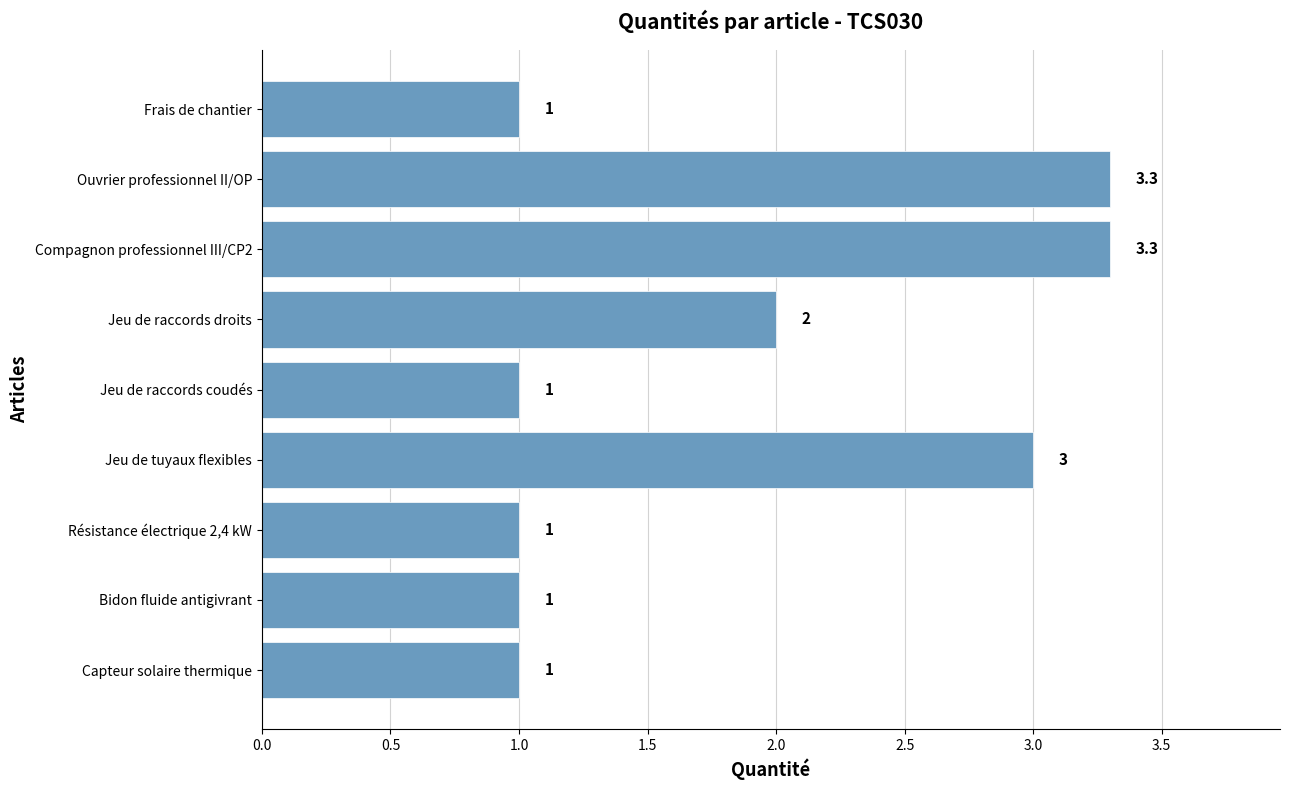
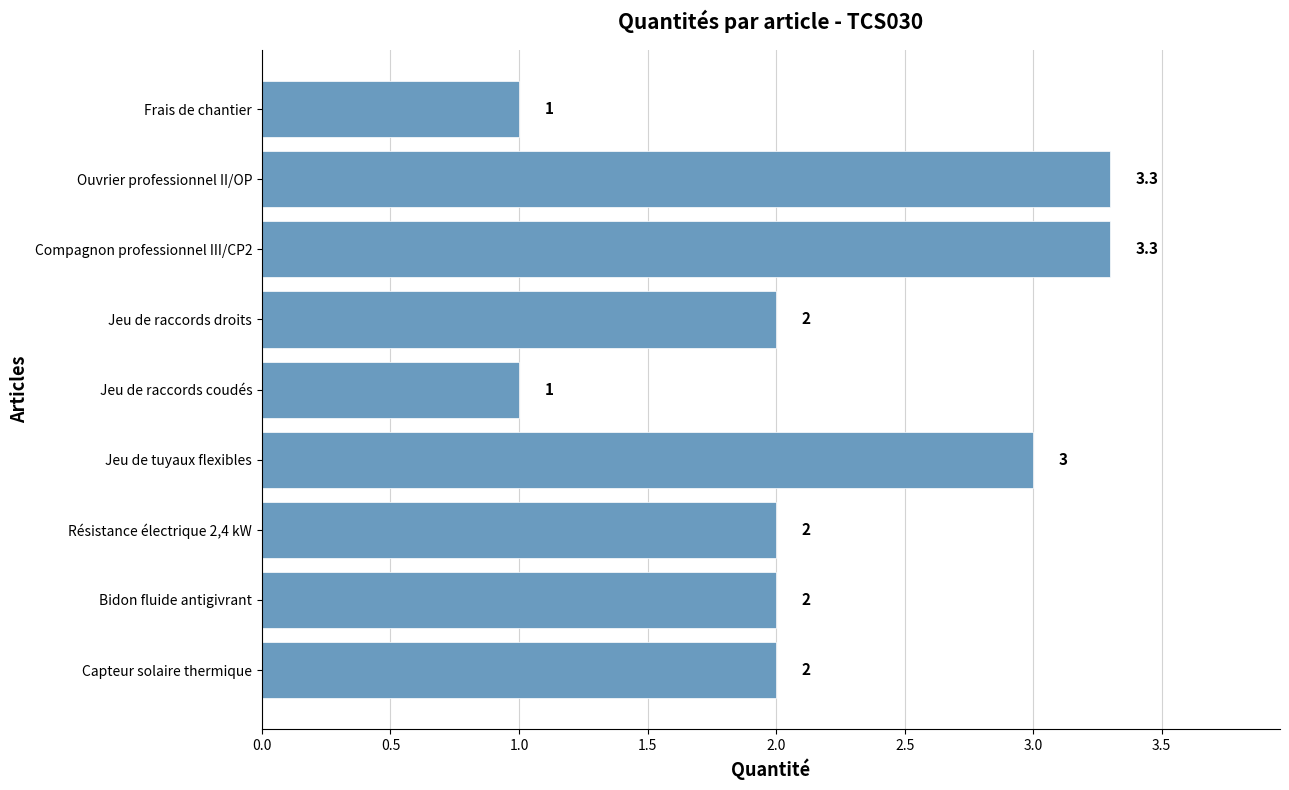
  {
-   "Résistance électrique 2,4 kW": 1,
-   "Bidon fluide antigivrant": 1,
-   "Capteur solaire thermique": 1
+   "Résistance électrique 2,4 kW": 2,
+   "Bidon fluide antigivrant": 2,
+   "Capteur solaire thermique": 2
  }
